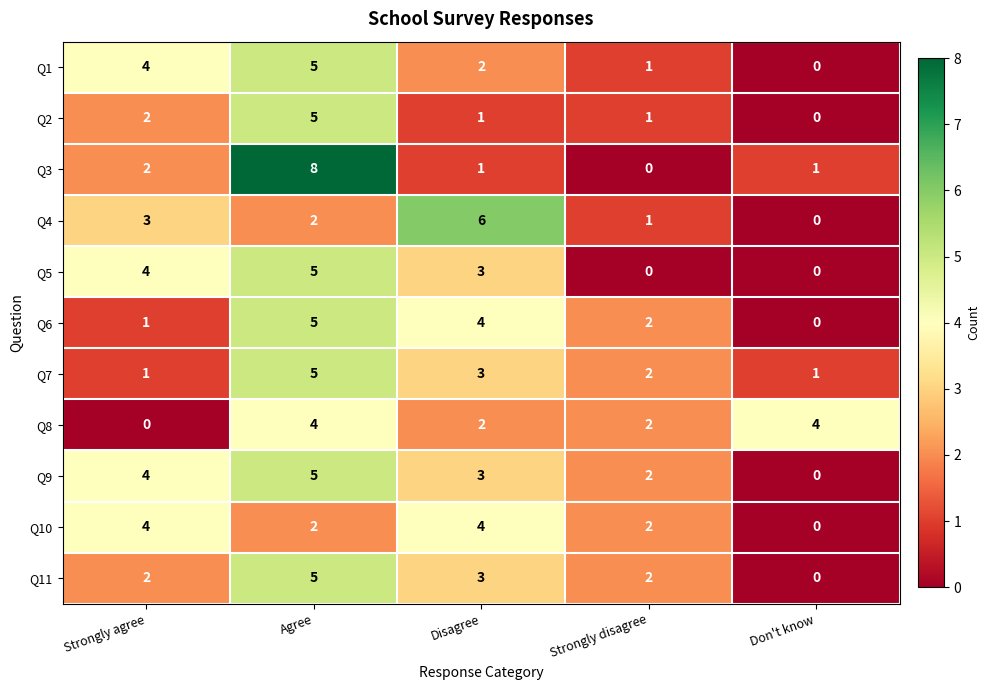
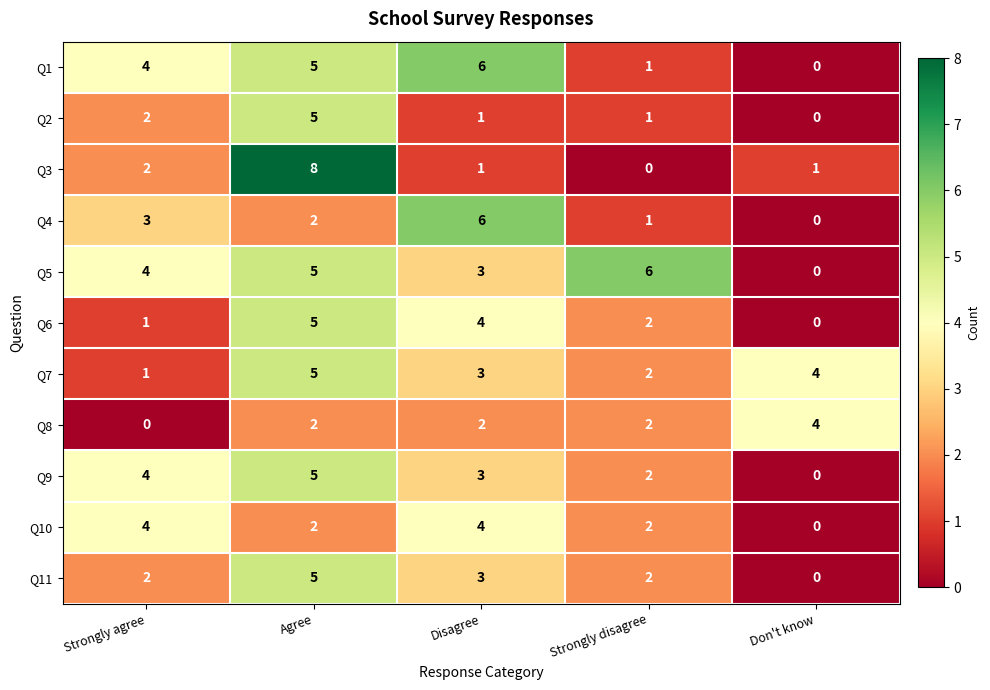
  {
    "Q1": {
      "Strongly agree": 4,
      "Agree": 5,
-     "Disagree": 2,
+     "Disagree": 6,
      "Strongly disagree": 1,
      "Don't know": 0
    },
    "Q2": {
      "Strongly agree": 2,
      "Agree": 5,
      "Disagree": 1,
      "Strongly disagree": 1,
      "Don't know": 0
    },
    "Q3": {
      "Strongly agree": 2,
      "Agree": 8,
      "Disagree": 1,
      "Strongly disagree": 0,
      "Don't know": 1
    },
    "Q4": {
      "Strongly agree": 3,
      "Agree": 2,
      "Disagree": 6,
      "Strongly disagree": 1,
      "Don't know": 0
    },
    "Q5": {
      "Strongly agree": 4,
      "Agree": 5,
      "Disagree": 3,
-     "Strongly disagree": 0,
+     "Strongly disagree": 6,
      "Don't know": 0
    },
    "Q6": {
      "Strongly agree": 1,
      "Agree": 5,
      "Disagree": 4,
      "Strongly disagree": 2,
      "Don't know": 0
    },
    "Q7": {
      "Strongly agree": 1,
      "Agree": 5,
      "Disagree": 3,
      "Strongly disagree": 2,
-     "Don't know": 1
+     "Don't know": 4
    },
    "Q8": {
      "Strongly agree": 0,
-     "Agree": 4,
+     "Agree": 2,
      "Disagree": 2,
      "Strongly disagree": 2,
      "Don't know": 4
    },
    "Q9": {
      "Strongly agree": 4,
      "Agree": 5,
      "Disagree": 3,
      "Strongly disagree": 2,
      "Don't know": 0
    },
    "Q10": {
      "Strongly agree": 4,
      "Agree": 2,
      "Disagree": 4,
      "Strongly disagree": 2,
      "Don't know": 0
    },
    "Q11": {
      "Strongly agree": 2,
      "Agree": 5,
      "Disagree": 3,
      "Strongly disagree": 2,
      "Don't know": 0
    }
  }
